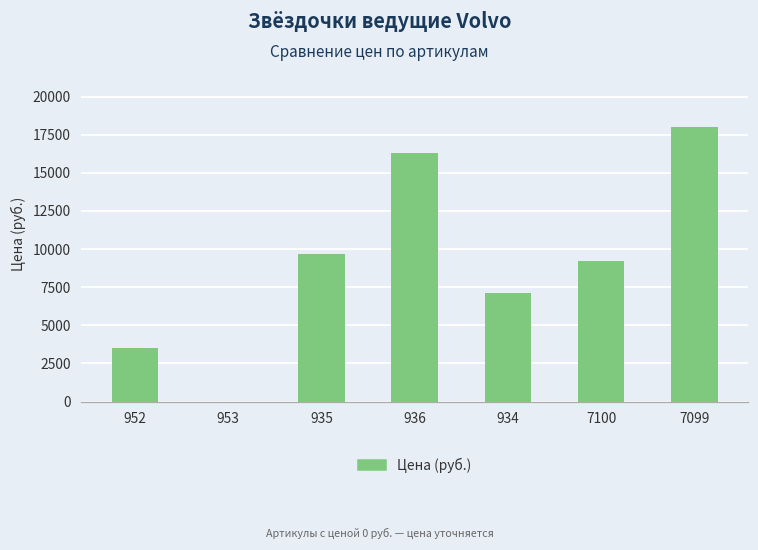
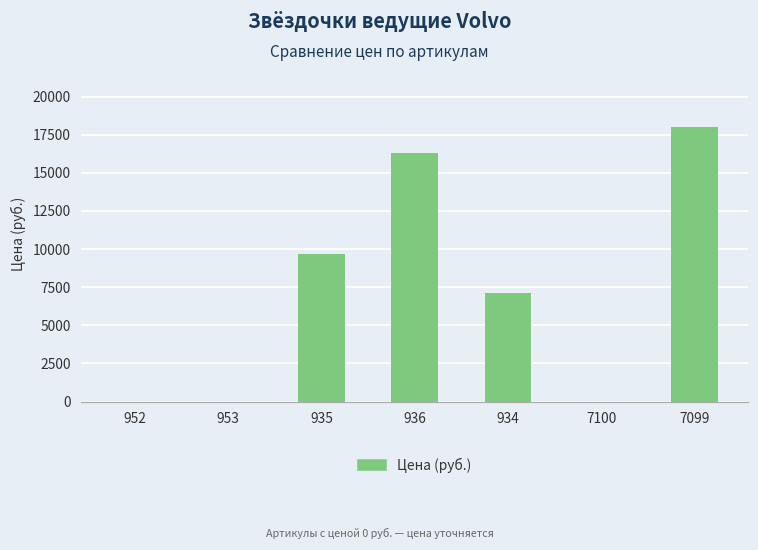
  {
-   "952": 3500,
+   "952": 0,
    "953": 0,
    "935": 9700,
    "936": 16300,
    "934": 7100,
-   "7100": 9200,
+   "7100": 0,
    "7099": 18000
  }
